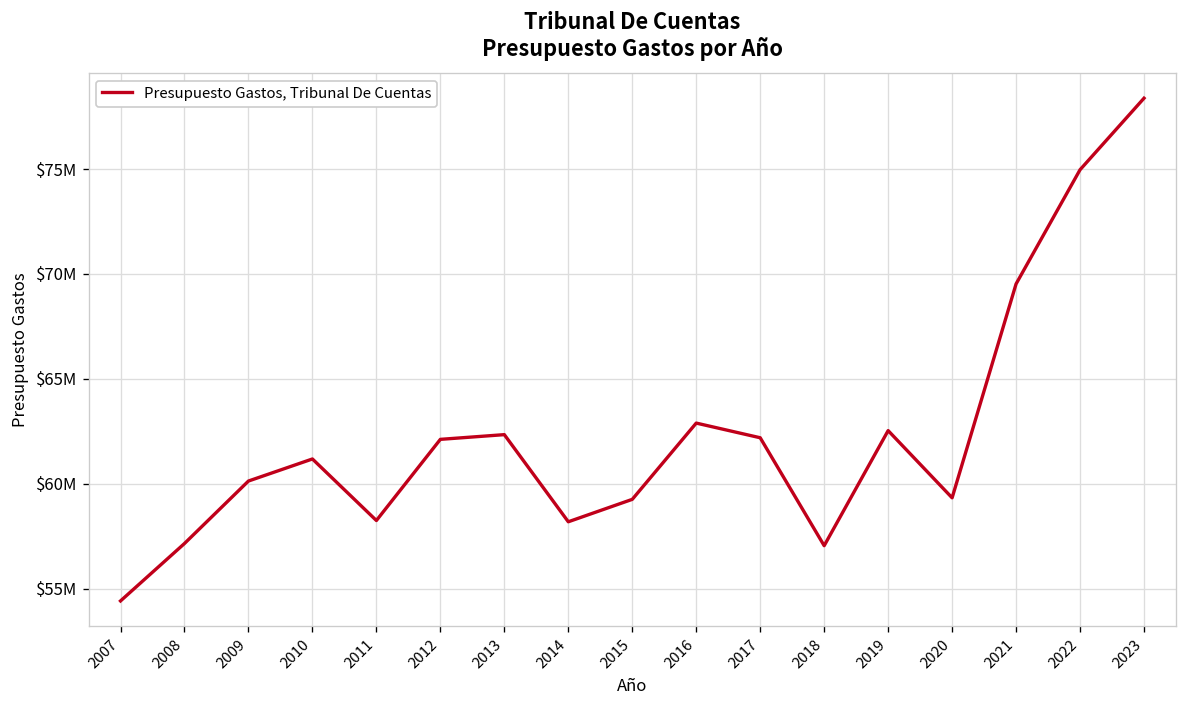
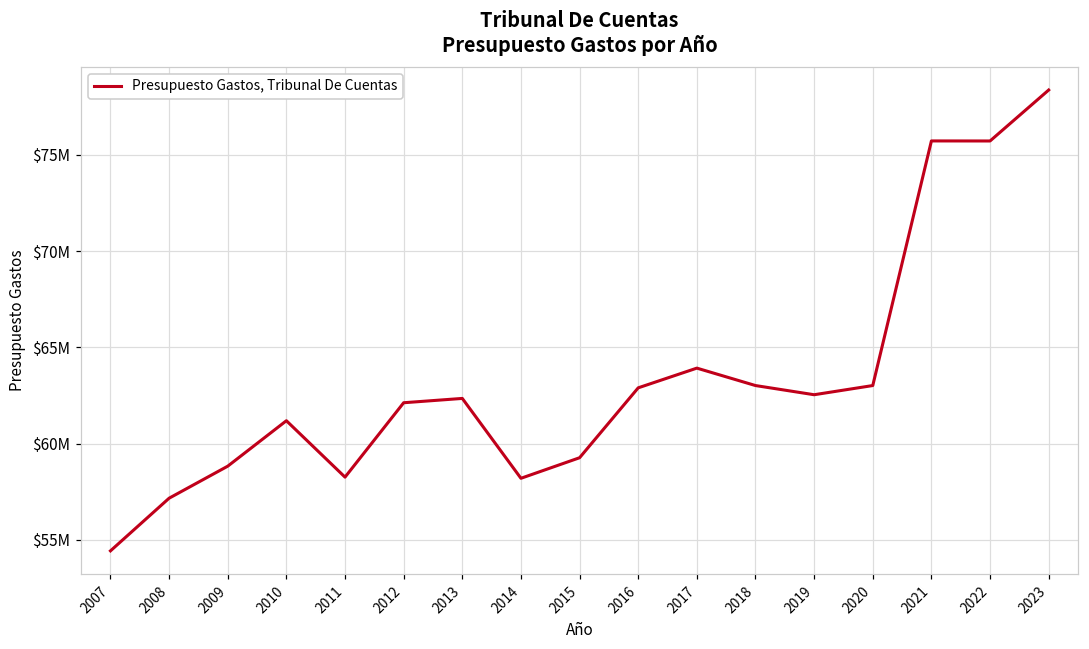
  {
    "2007": "$54400000",
    "2008": "$57200000",
-   "2009": "$60100000",
+   "2009": "$58800000",
    "2010": "$61200000",
    "2011": "$58300000",
    "2012": "$62100000",
    "2013": "$62300000",
    "2014": "$58200000",
    "2015": "$59300000",
    "2016": "$62900000",
-   "2017": "$62200000",
-   "2018": "$57100000",
+   "2017": "$63900000",
+   "2018": "$63000000",
    "2019": "$62500000",
-   "2020": "$59300000",
-   "2021": "$69500000",
-   "2022": "$75000000",
+   "2020": "$63000000",
+   "2021": "$75700000",
+   "2022": "$75700000",
    "2023": "$78400000"
  }
